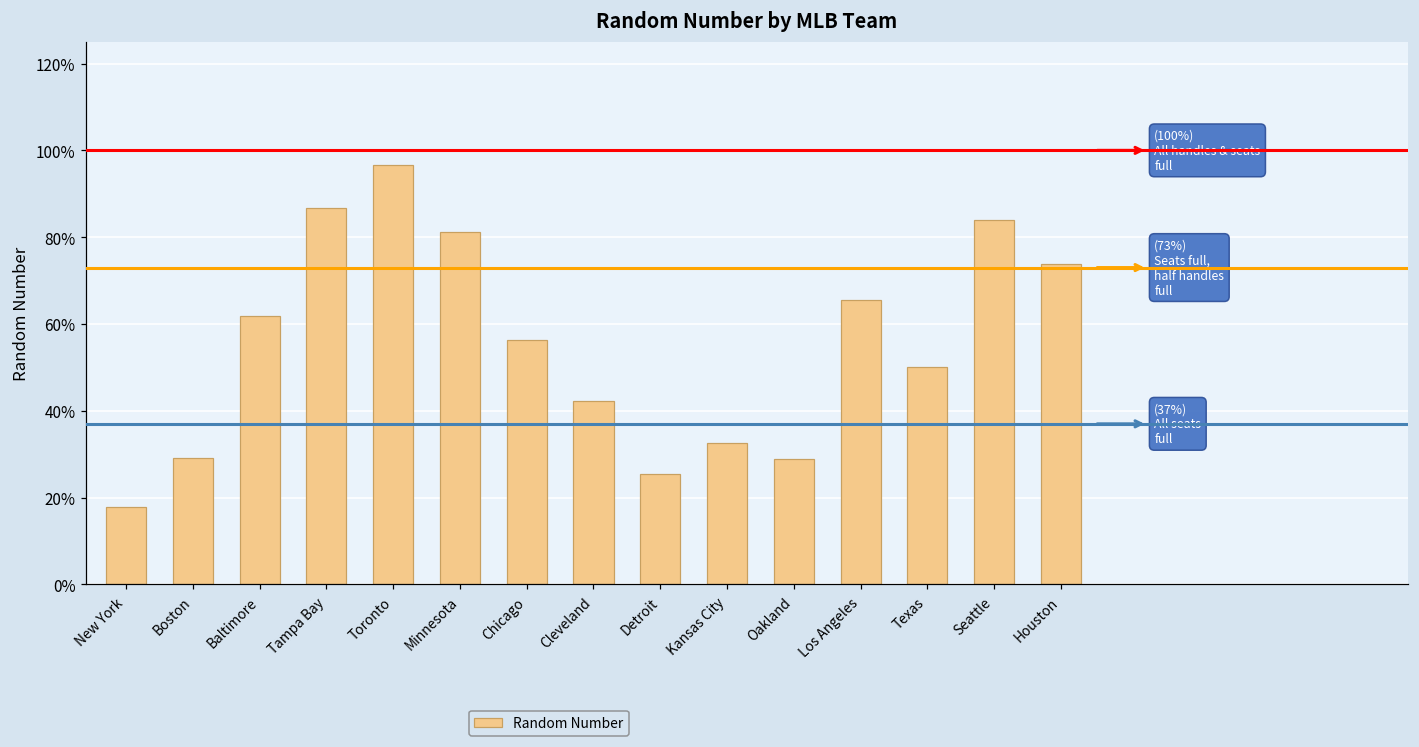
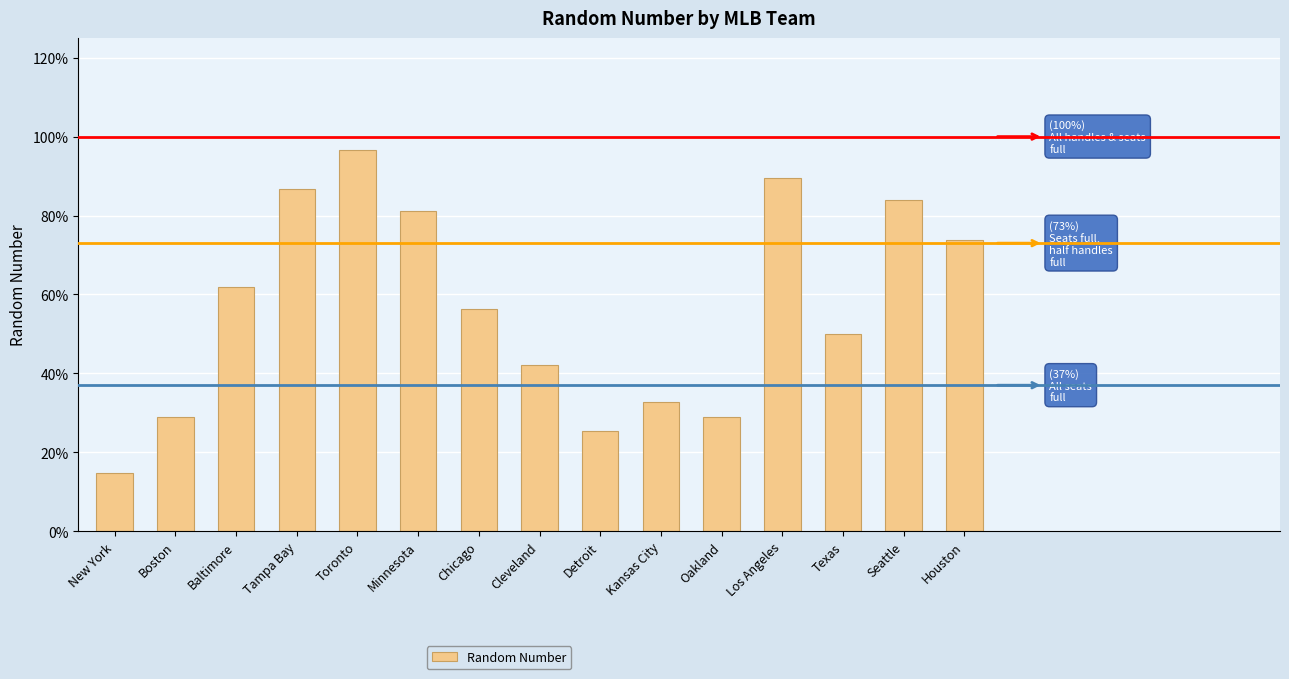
  {
-   "New York": "18%",
+   "New York": "15%",
    "Boston": "29%",
    "Baltimore": "62%",
    "Tampa Bay": "87%",
    "Toronto": "97%",
    "Minnesota": "81%",
    "Chicago": "56%",
    "Cleveland": "42%",
    "Detroit": "25%",
    "Kansas City": "33%",
    "Oakland": "29%",
-   "Los Angeles": "65%",
+   "Los Angeles": "90%",
    "Texas": "50%",
    "Seattle": "84%",
    "Houston": "74%"
  }
